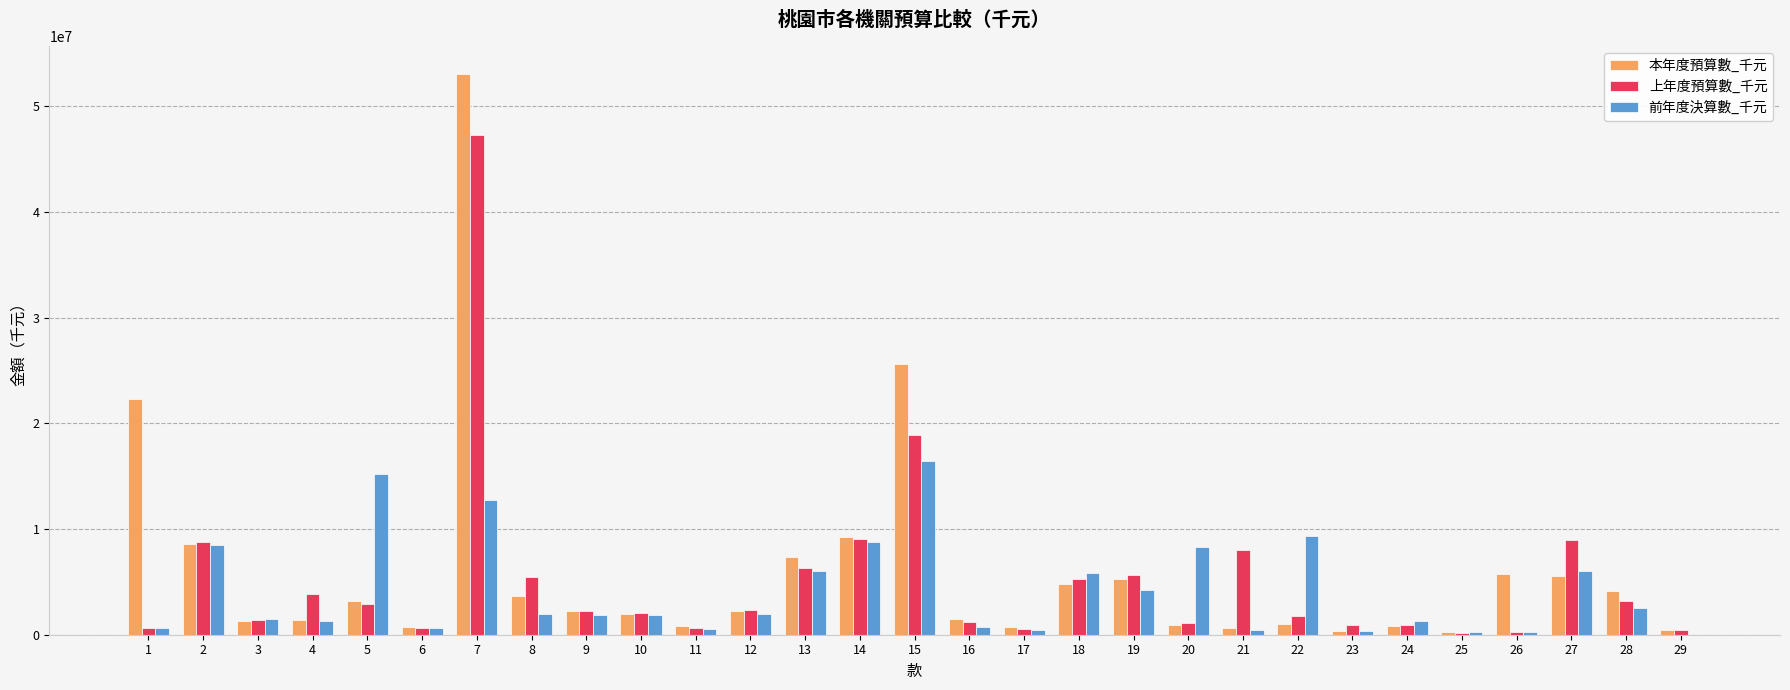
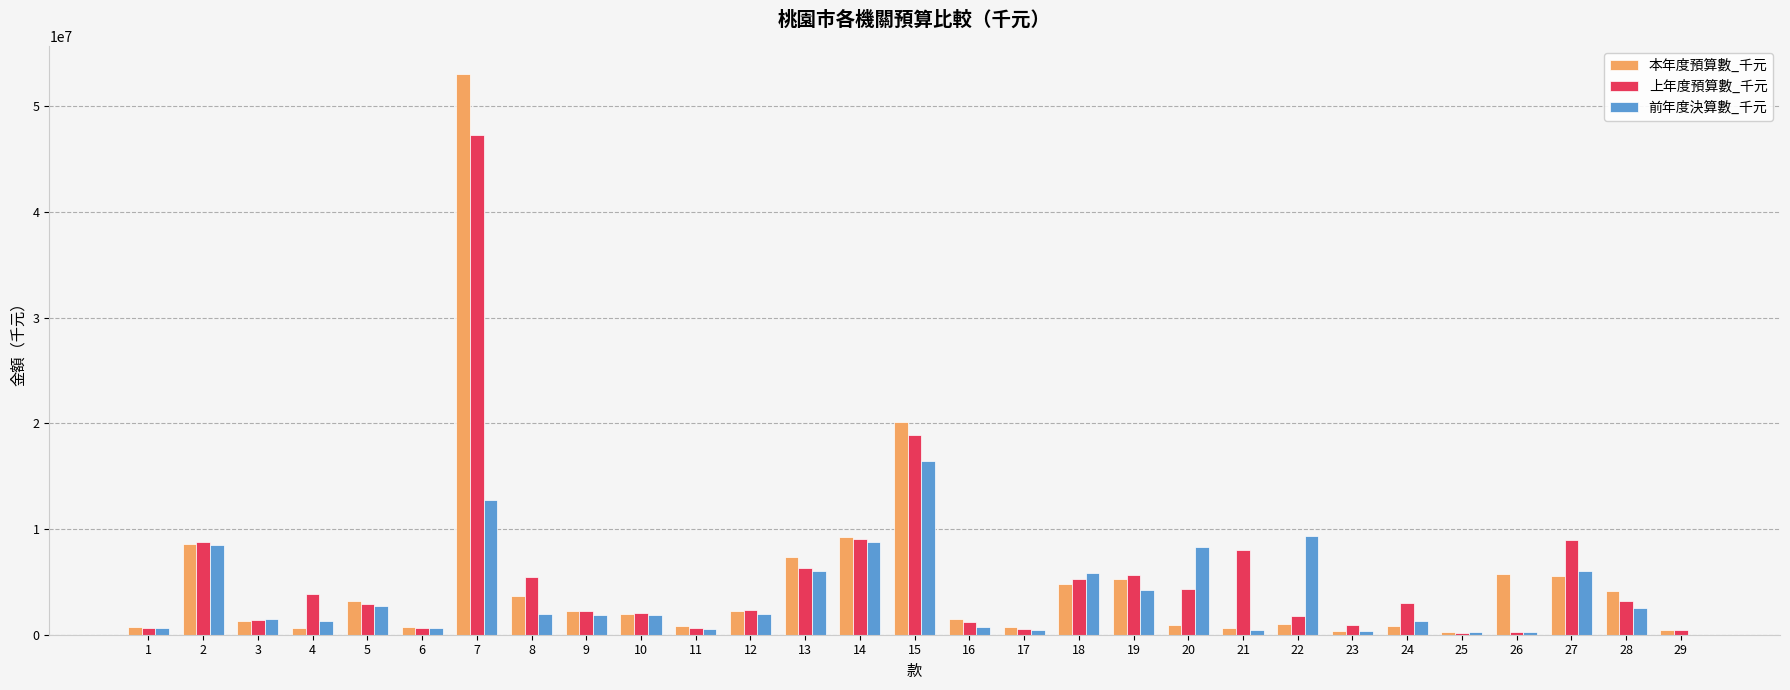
  {
    "本年度預算數_千元": {
-     "1": 22300000,
+     "1": 700000,
      "2": 8600000,
      "3": 1300000,
-     "4": 1400000,
+     "4": 600000,
      "5": 3200000,
      "6": 700000,
      "7": 53000000,
      "8": 3600000,
      "9": 2300000,
      "10": 1900000,
      "11": 800000,
      "12": 2200000,
      "13": 7300000,
      "14": 9300000,
-     "15": 25600000,
+     "15": 20100000,
      "16": 1500000,
      "17": 700000,
      "18": 4800000,
      "19": 5200000,
      "20": 900000,
      "21": 600000,
      "22": 1000000,
      "23": 300000,
      "24": 800000,
      "25": 300000,
      "26": 5700000,
      "27": 5600000,
      "28": 4100000,
      "29": 400000
    },
    "上年度預算數_千元": {
      "1": 700000,
      "2": 8800000,
      "3": 1400000,
      "4": 3900000,
      "5": 2900000,
      "6": 600000,
      "7": 47300000,
      "8": 5500000,
      "9": 2300000,
      "10": 2100000,
      "11": 600000,
      "12": 2300000,
      "13": 6300000,
      "14": 9100000,
      "15": 18900000,
      "16": 1200000,
      "17": 500000,
      "18": 5300000,
      "19": 5600000,
-     "20": 1100000,
+     "20": 4300000,
      "21": 8000000,
      "22": 1800000,
      "23": 900000,
-     "24": 900000,
+     "24": 3000000,
      "26": 300000,
      "27": 8900000,
      "28": 3200000,
      "29": 400000
    },
    "前年度決算數_千元": {
      "1": 600000,
      "2": 8500000,
      "3": 1500000,
      "4": 1300000,
-     "5": 15200000,
+     "5": 2700000,
      "6": 600000,
      "7": 12700000,
      "8": 1900000,
      "9": 1900000,
      "10": 1900000,
      "11": 600000,
      "12": 2000000,
      "13": 6000000,
      "14": 8800000,
      "15": 16400000,
      "16": 800000,
      "17": 500000,
      "18": 5900000,
      "19": 4200000,
      "20": 8300000,
      "21": 500000,
      "22": 9400000,
      "23": 400000,
      "24": 1300000,
      "27": 6000000,
      "28": 2600000,
      "29": 0
    }
  }
